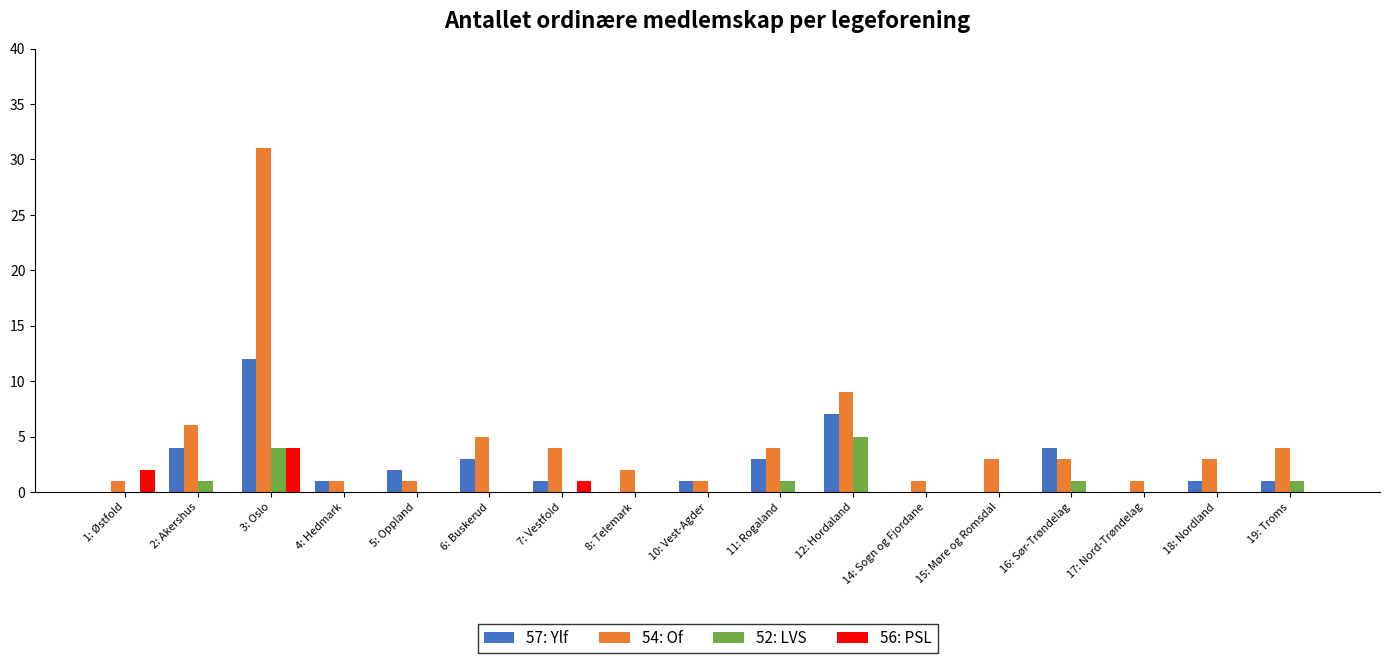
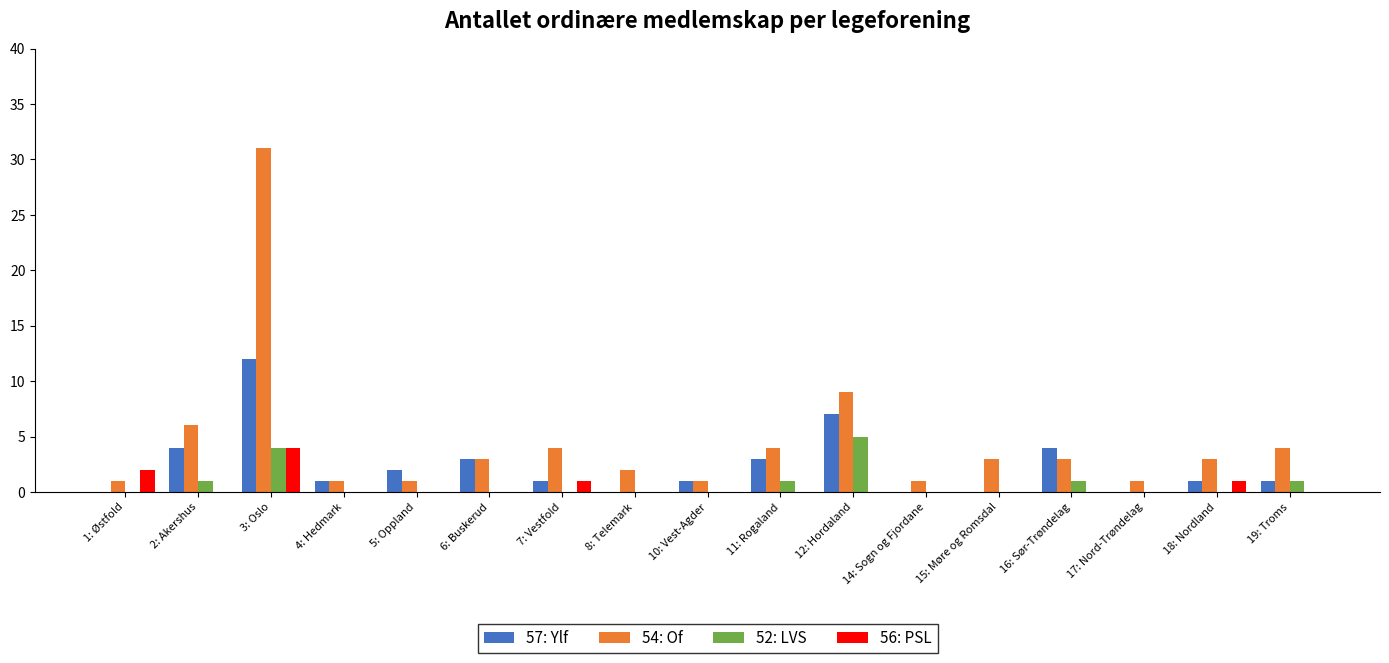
  {
    "57: Ylf": {
      "1: Østfold": 0,
      "2: Akershus": 4,
      "3: Oslo": 12,
      "4: Hedmark": 1,
      "5: Oppland": 2,
      "6: Buskerud": 3,
      "7: Vestfold": 1,
      "8: Telemark": 0,
      "10: Vest-Agder": 1,
      "11: Rogaland": 3,
      "12: Hordaland": 7,
      "14: Sogn og Fjordane": 0,
      "15: Møre og Romsdal": 0,
      "16: Sør-Trøndelag": 4,
      "17: Nord-Trøndelag": 0,
      "18: Nordland": 1,
      "19: Troms": 1
    },
    "54: Of": {
      "1: Østfold": 1,
      "2: Akershus": 6,
      "3: Oslo": 31,
      "4: Hedmark": 1,
      "5: Oppland": 1,
-     "6: Buskerud": 5,
+     "6: Buskerud": 3,
      "7: Vestfold": 4,
      "8: Telemark": 2,
      "10: Vest-Agder": 1,
      "11: Rogaland": 4,
      "12: Hordaland": 9,
      "14: Sogn og Fjordane": 1,
      "15: Møre og Romsdal": 3,
      "16: Sør-Trøndelag": 3,
      "17: Nord-Trøndelag": 1,
      "18: Nordland": 3,
      "19: Troms": 4
    },
    "52: LVS": {
      "1: Østfold": 0,
      "2: Akershus": 1,
      "3: Oslo": 4,
      "4: Hedmark": 0,
      "5: Oppland": 0,
      "6: Buskerud": 0,
      "7: Vestfold": 0,
      "8: Telemark": 0,
      "10: Vest-Agder": 0,
      "11: Rogaland": 1,
      "12: Hordaland": 5,
      "14: Sogn og Fjordane": 0,
      "15: Møre og Romsdal": 0,
      "16: Sør-Trøndelag": 1,
      "17: Nord-Trøndelag": 0,
      "18: Nordland": 0,
      "19: Troms": 1
    },
    "56: PSL": {
      "1: Østfold": 2,
      "2: Akershus": 0,
      "3: Oslo": 4,
      "4: Hedmark": 0,
      "5: Oppland": 0,
      "6: Buskerud": 0,
      "7: Vestfold": 1,
      "8: Telemark": 0,
      "10: Vest-Agder": 0,
      "11: Rogaland": 0,
      "12: Hordaland": 0,
      "14: Sogn og Fjordane": 0,
      "15: Møre og Romsdal": 0,
      "16: Sør-Trøndelag": 0,
      "17: Nord-Trøndelag": 0,
-     "18: Nordland": 0,
+     "18: Nordland": 1,
      "19: Troms": 0
    }
  }
